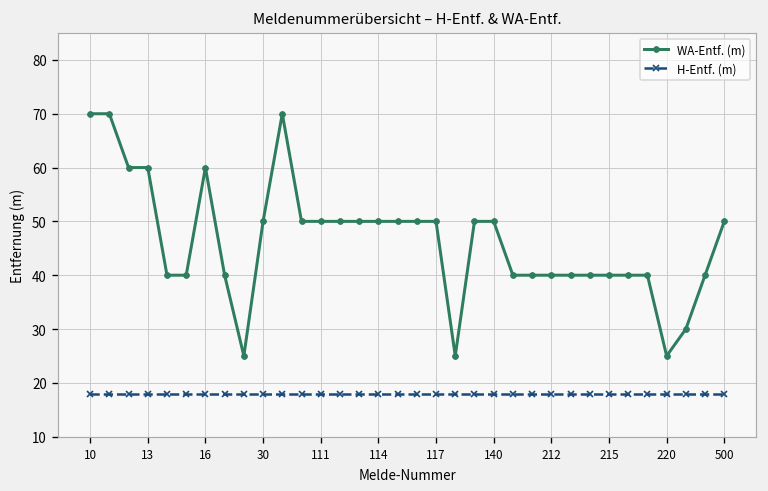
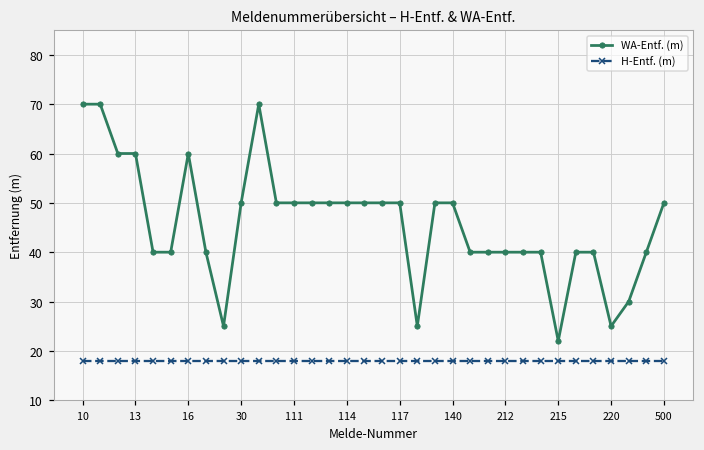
  {
    "WA-Entf. (m)": {
      "10": 70,
      "13": 60,
      "16": 60,
      "30": 50,
      "111": 50,
      "114": 50,
      "117": 50,
      "140": 50,
      "212": 40,
-     "215": 40,
+     "215": 22,
      "220": 25,
      "500": 50
    },
    "H-Entf. (m)": {
      "10": 18,
      "13": 18,
      "16": 18,
      "30": 18,
      "111": 18,
      "114": 18,
      "117": 18,
      "140": 18,
      "212": 18,
      "215": 18,
      "220": 18,
      "500": 18
    }
  }
